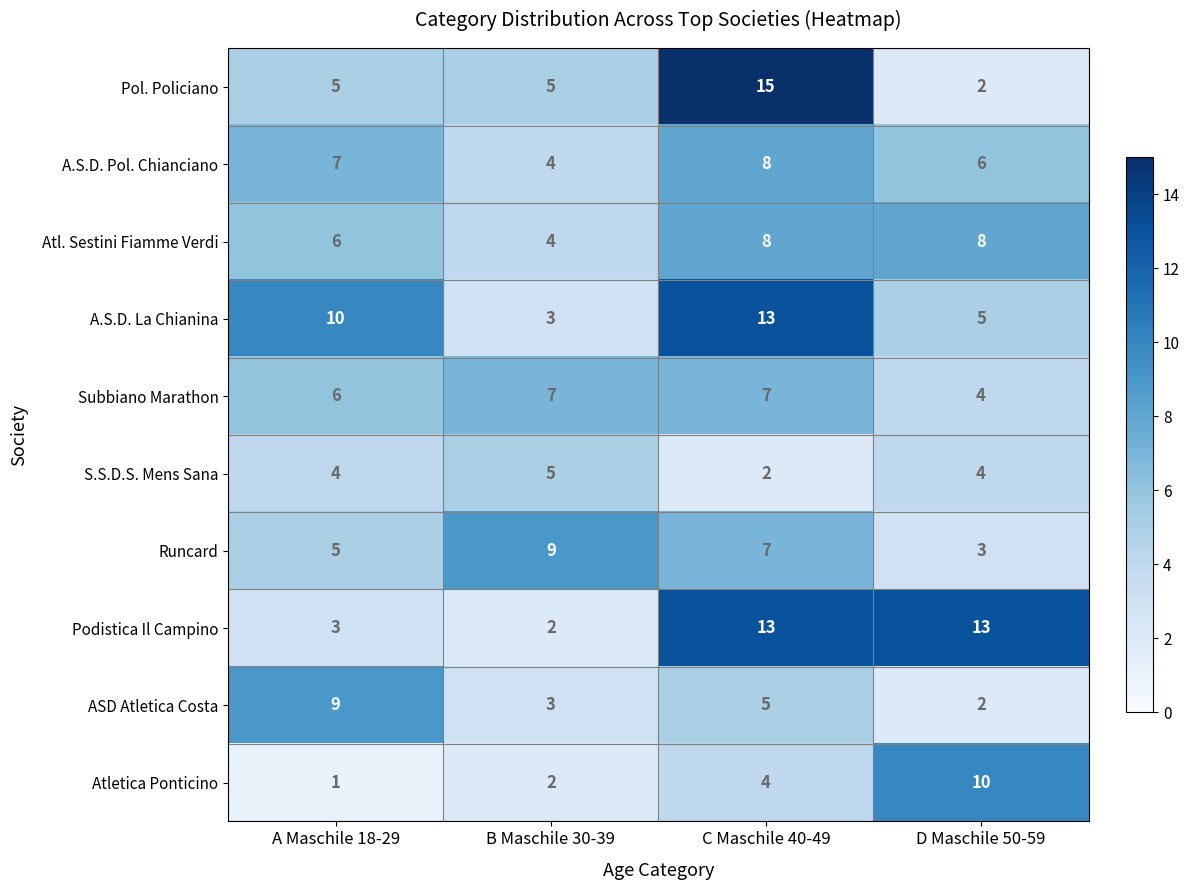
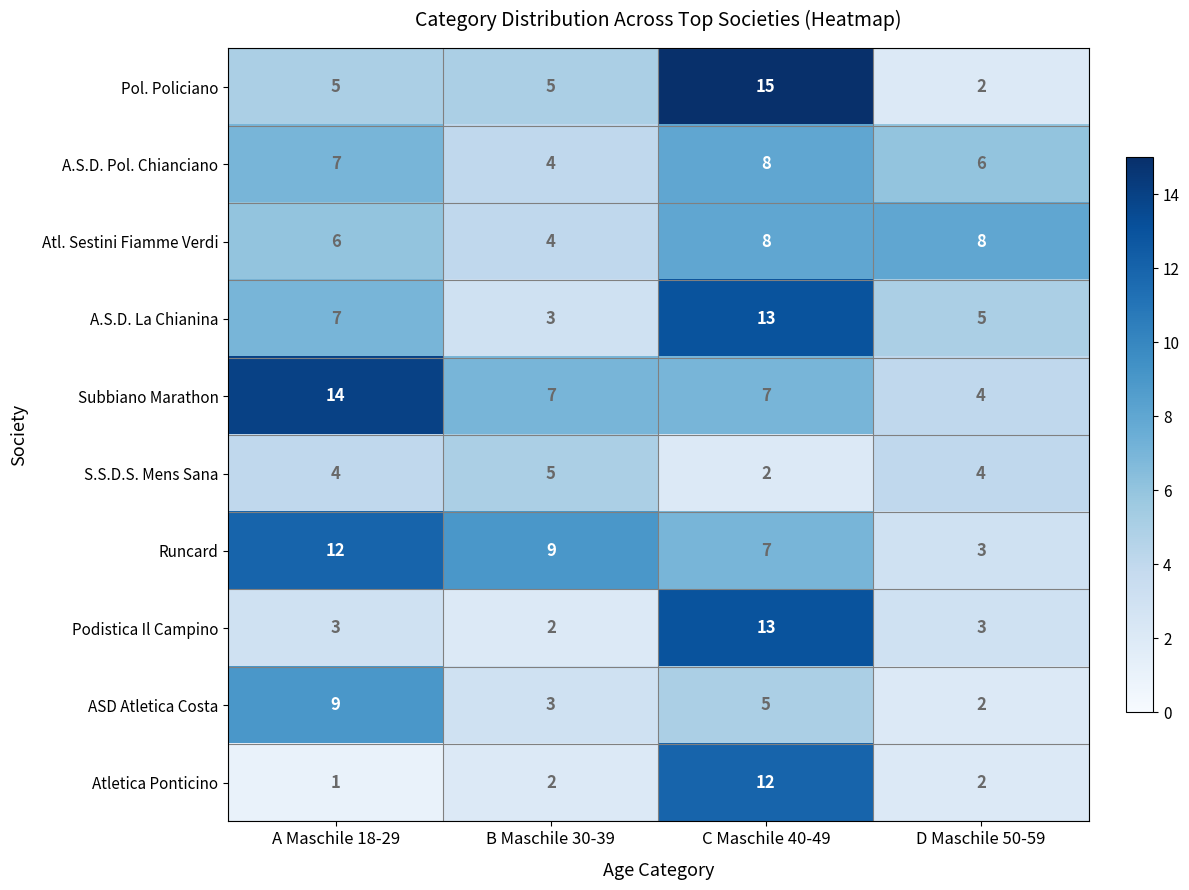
  {
    "Pol. Policiano": {
      "A Maschile 18-29": 5,
      "B Maschile 30-39": 5,
      "C Maschile 40-49": 15,
      "D Maschile 50-59": 2
    },
    "A.S.D. Pol. Chianciano": {
      "A Maschile 18-29": 7,
      "B Maschile 30-39": 4,
      "C Maschile 40-49": 8,
      "D Maschile 50-59": 6
    },
    "Atl. Sestini Fiamme Verdi": {
      "A Maschile 18-29": 6,
      "B Maschile 30-39": 4,
      "C Maschile 40-49": 8,
      "D Maschile 50-59": 8
    },
    "A.S.D. La Chianina": {
-     "A Maschile 18-29": 10,
+     "A Maschile 18-29": 7,
      "B Maschile 30-39": 3,
      "C Maschile 40-49": 13,
      "D Maschile 50-59": 5
    },
    "Subbiano Marathon": {
-     "A Maschile 18-29": 6,
+     "A Maschile 18-29": 14,
      "B Maschile 30-39": 7,
      "C Maschile 40-49": 7,
      "D Maschile 50-59": 4
    },
    "S.S.D.S. Mens Sana": {
      "A Maschile 18-29": 4,
      "B Maschile 30-39": 5,
      "C Maschile 40-49": 2,
      "D Maschile 50-59": 4
    },
    "Runcard": {
-     "A Maschile 18-29": 5,
+     "A Maschile 18-29": 12,
      "B Maschile 30-39": 9,
      "C Maschile 40-49": 7,
      "D Maschile 50-59": 3
    },
    "Podistica Il Campino": {
      "A Maschile 18-29": 3,
      "B Maschile 30-39": 2,
      "C Maschile 40-49": 13,
-     "D Maschile 50-59": 13
+     "D Maschile 50-59": 3
    },
    "ASD Atletica Costa": {
      "A Maschile 18-29": 9,
      "B Maschile 30-39": 3,
      "C Maschile 40-49": 5,
      "D Maschile 50-59": 2
    },
    "Atletica Ponticino": {
      "A Maschile 18-29": 1,
      "B Maschile 30-39": 2,
-     "C Maschile 40-49": 4,
-     "D Maschile 50-59": 10
+     "C Maschile 40-49": 12,
+     "D Maschile 50-59": 2
    }
  }
